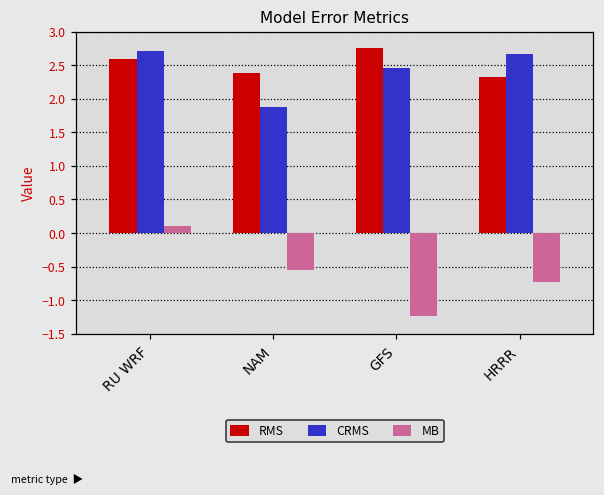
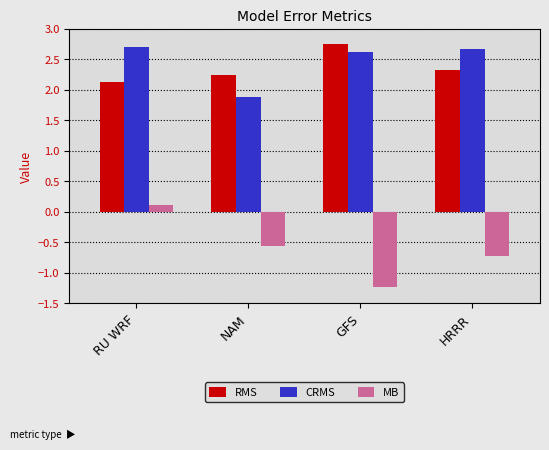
  {
    "RMS": {
-     "RU WRF": 2.6,
-     "NAM": 2.4,
+     "RU WRF": 2.1,
+     "NAM": 2.2,
      "GFS": 2.8,
      "HRRR": 2.3
    },
    "CRMS": {
      "RU WRF": 2.7,
      "NAM": 1.9,
-     "GFS": 2.5,
+     "GFS": 2.6,
      "HRRR": 2.7
    },
    "MB": {
      "RU WRF": 0.1,
      "NAM": -0.6,
      "GFS": -1.2,
      "HRRR": -0.7
    }
  }
